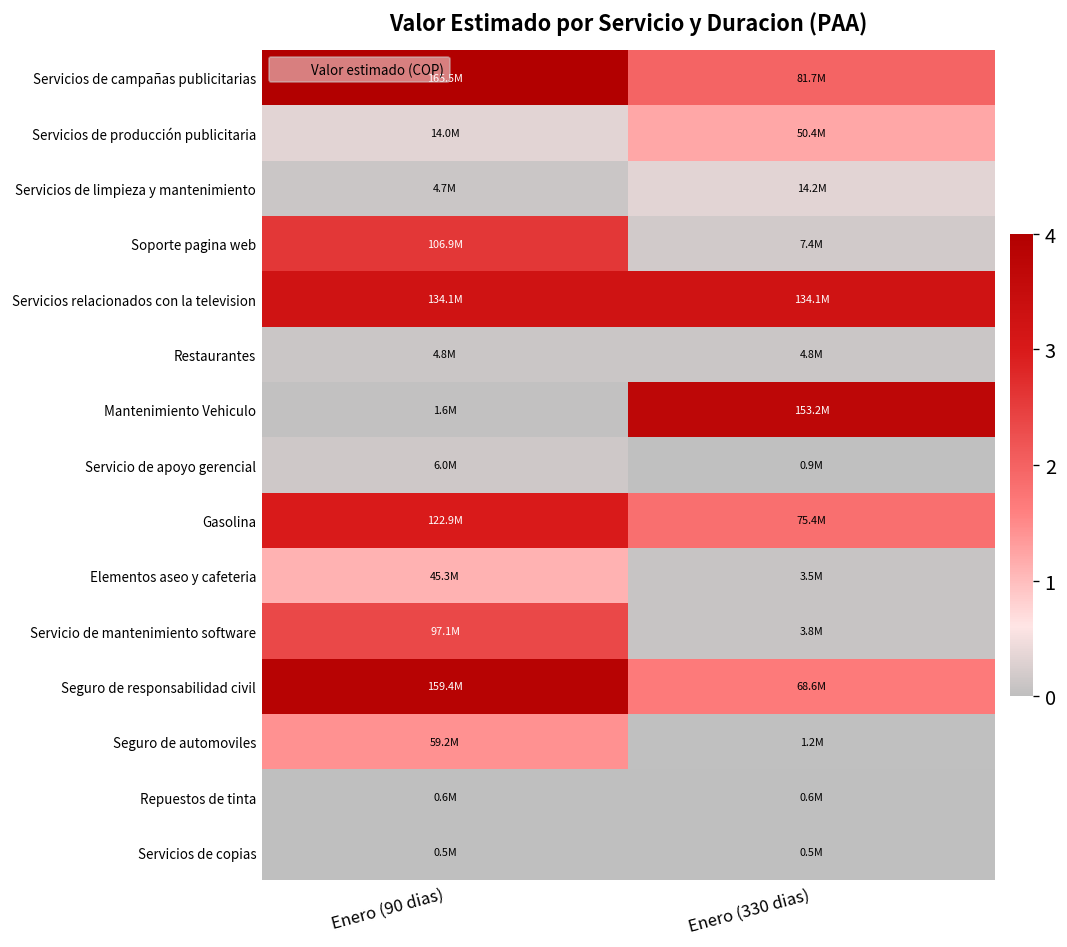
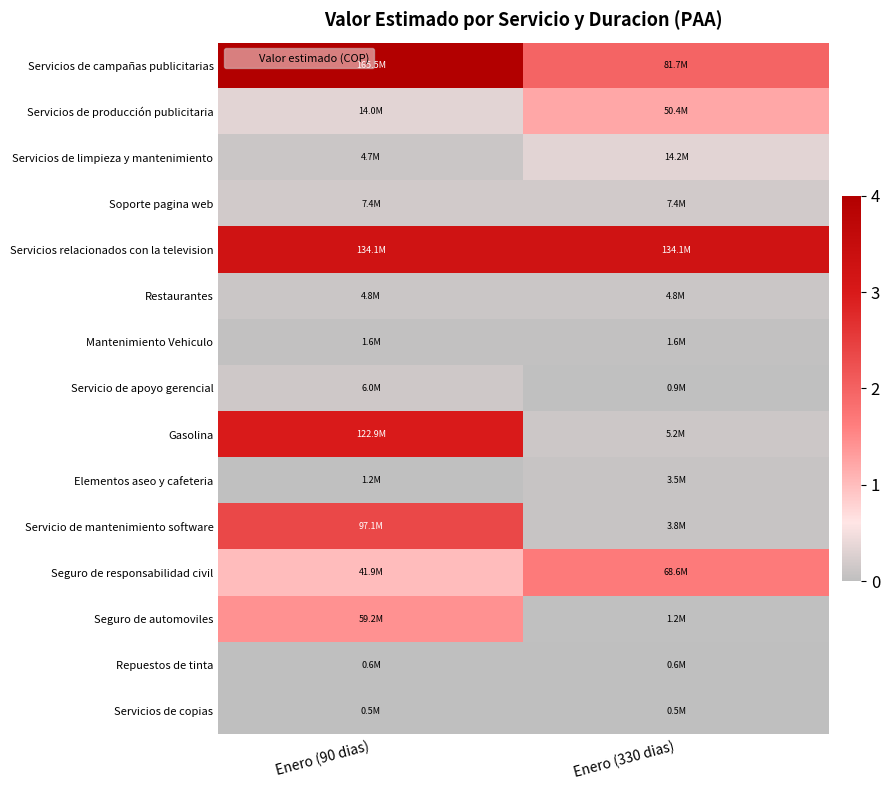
  {
    "Servicios de campañas publicitarias": {
      "Enero (330 dias)": "81.7M"
    },
    "Servicios de producción publicitaria": {
      "Enero (90 dias)": "14.0M",
      "Enero (330 dias)": "50.4M"
    },
    "Servicios de limpieza y mantenimiento": {
      "Enero (90 dias)": "4.7M",
      "Enero (330 dias)": "14.2M"
    },
    "Soporte pagina web": {
-     "Enero (90 dias)": "106.9M",
+     "Enero (90 dias)": "7.4M",
      "Enero (330 dias)": "7.4M"
    },
    "Servicios relacionados con la television": {
      "Enero (90 dias)": "134.1M",
      "Enero (330 dias)": "134.1M"
    },
    "Restaurantes": {
      "Enero (90 dias)": "4.8M",
      "Enero (330 dias)": "4.8M"
    },
    "Mantenimiento Vehiculo": {
      "Enero (90 dias)": "1.6M",
-     "Enero (330 dias)": "153.2M"
+     "Enero (330 dias)": "1.6M"
    },
    "Servicio de apoyo gerencial": {
      "Enero (90 dias)": "6.0M",
      "Enero (330 dias)": "0.9M"
    },
    "Gasolina": {
      "Enero (90 dias)": "122.9M",
-     "Enero (330 dias)": "75.4M"
+     "Enero (330 dias)": "5.2M"
    },
    "Elementos aseo y cafeteria": {
-     "Enero (90 dias)": "45.3M",
+     "Enero (90 dias)": "1.2M",
      "Enero (330 dias)": "3.5M"
    },
    "Servicio de mantenimiento software": {
      "Enero (90 dias)": "97.1M",
      "Enero (330 dias)": "3.8M"
    },
    "Seguro de responsabilidad civil": {
-     "Enero (90 dias)": "159.4M",
+     "Enero (90 dias)": "41.9M",
      "Enero (330 dias)": "68.6M"
    },
    "Seguro de automoviles": {
      "Enero (90 dias)": "59.2M",
      "Enero (330 dias)": "1.2M"
    },
    "Repuestos de tinta": {
      "Enero (90 dias)": "0.6M",
      "Enero (330 dias)": "0.6M"
    },
    "Servicios de copias": {
      "Enero (90 dias)": "0.5M",
      "Enero (330 dias)": "0.5M"
    }
  }
